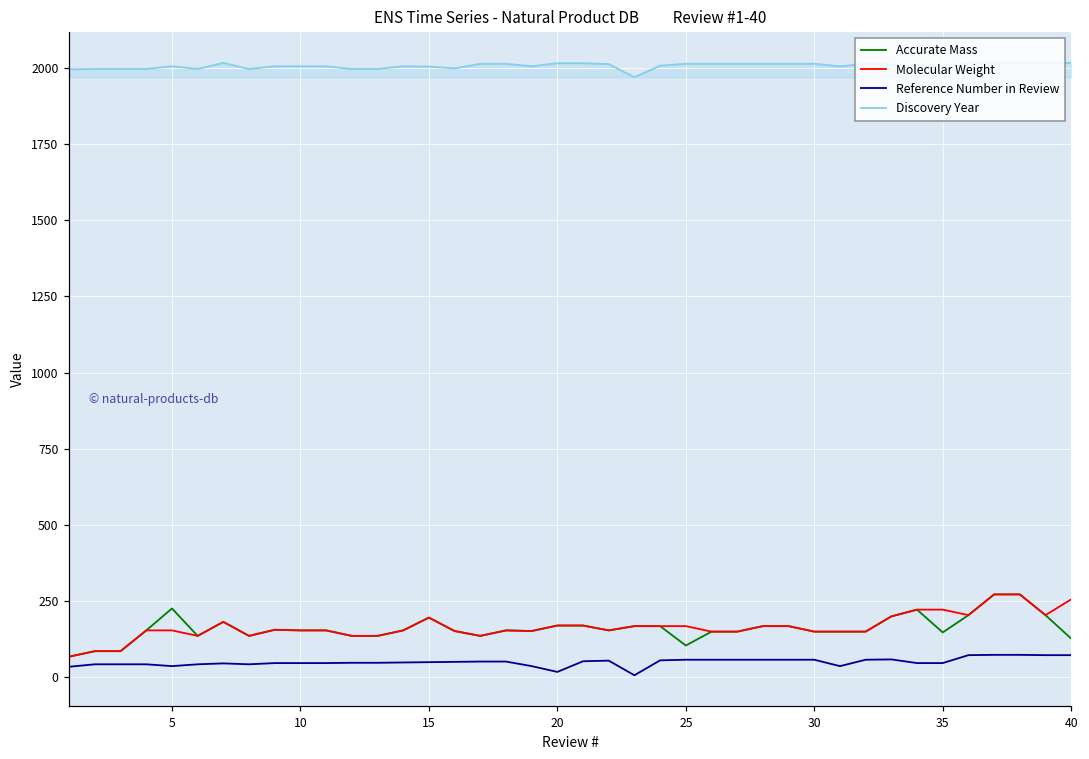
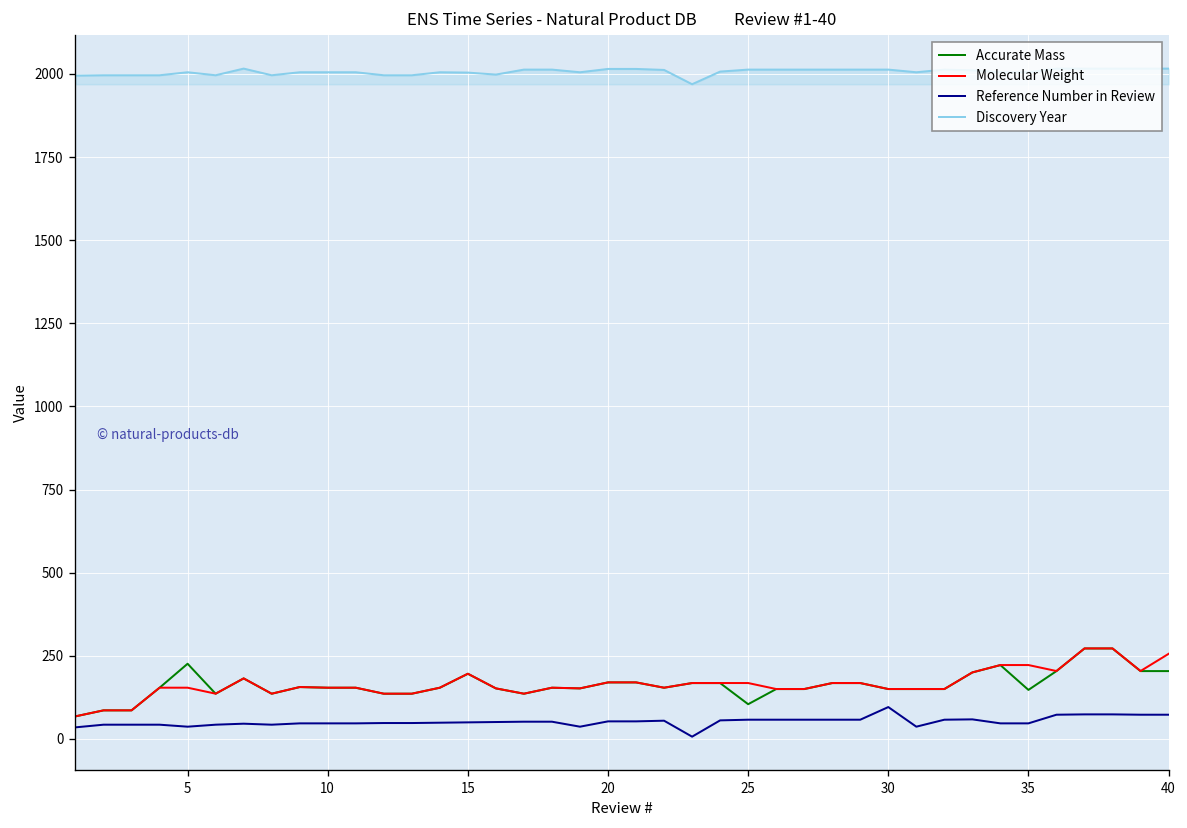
  {
    "Accurate Mass": {
      "5": 230,
      "25": 100,
      "35": 150,
-     "40": 130
+     "40": 200
    },
    "Molecular Weight": {
      "5": 150,
      "25": 170,
      "35": 220,
      "40": 260
    },
    "Reference Number in Review": {
      "5": 40,
      "10": 50,
      "15": 50,
-     "20": 20,
+     "20": 50,
      "25": 60,
-     "30": 60,
+     "30": 100,
      "35": 50,
      "40": 70
    },
    "Discovery Year": {
      "5": 2010,
      "10": 2010,
      "15": 2000,
      "20": 2020,
      "25": 2010,
      "30": 2010,
      "40": 2020
    }
  }
